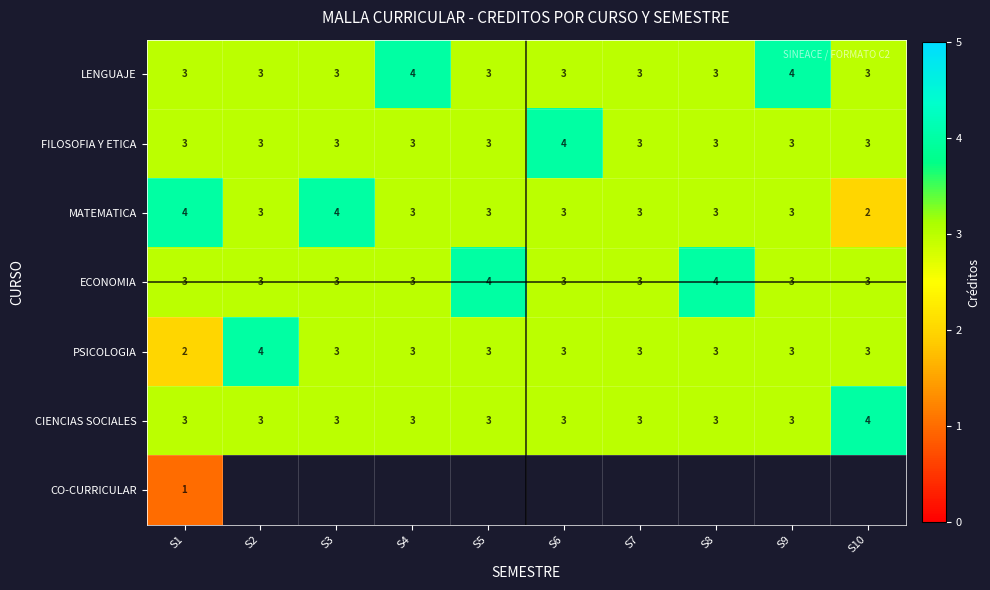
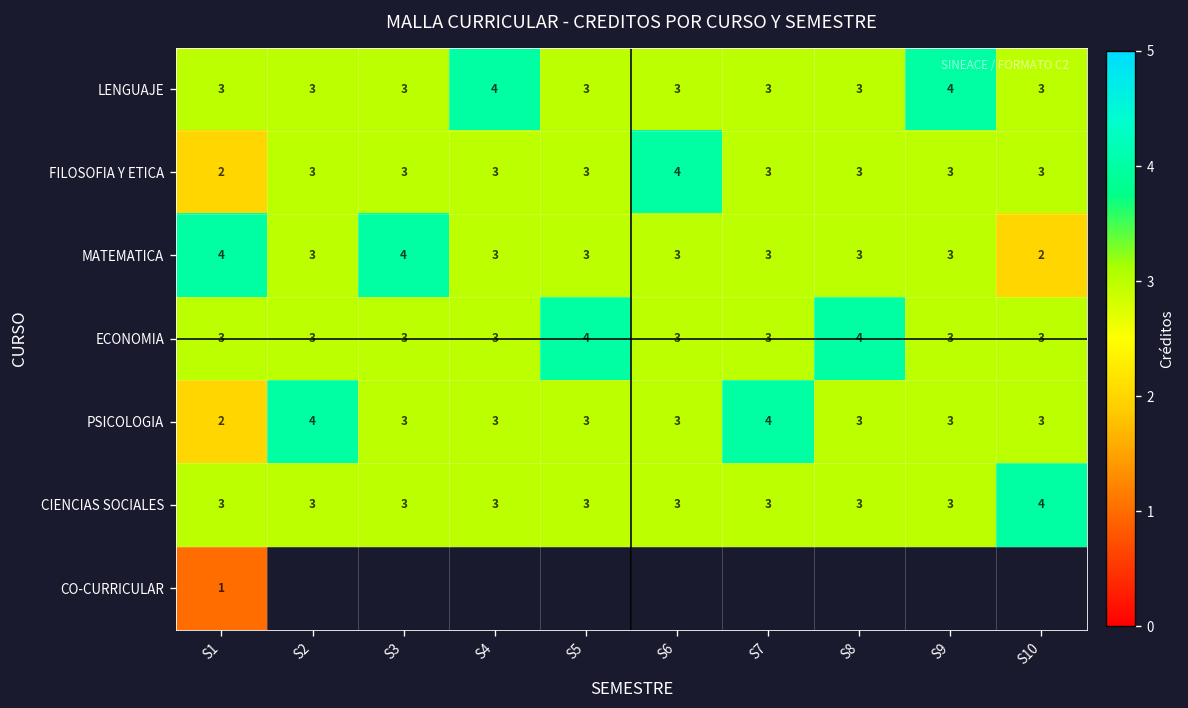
  {
    "LENGUAJE": {
      "S1": 3,
      "S2": 3,
      "S3": 3,
      "S4": 4,
      "S5": 3,
      "S6": 3,
      "S7": 3,
      "S8": 3,
      "S9": 4
    },
    "FILOSOFIA Y ETICA": {
-     "S1": 3,
+     "S1": 2,
      "S2": 3,
      "S3": 3,
      "S4": 3,
      "S5": 3,
      "S6": 4,
      "S7": 3,
      "S8": 3,
      "S9": 3,
      "S10": 3
    },
    "MATEMATICA": {
      "S1": 4,
      "S2": 3,
      "S3": 4,
      "S4": 3,
      "S5": 3,
      "S6": 3,
      "S7": 3,
      "S8": 3,
      "S9": 3,
      "S10": 2
    },
    "ECONOMIA": {
      "S1": 3,
      "S2": 3,
      "S3": 3,
      "S4": 3,
      "S5": 4,
      "S6": 3,
      "S7": 3,
      "S8": 4,
      "S9": 3,
      "S10": 3
    },
    "PSICOLOGIA": {
      "S1": 2,
      "S2": 4,
      "S3": 3,
      "S4": 3,
      "S5": 3,
      "S6": 3,
-     "S7": 3,
+     "S7": 4,
      "S8": 3,
      "S9": 3,
      "S10": 3
    },
    "CIENCIAS SOCIALES": {
      "S1": 3,
      "S2": 3,
      "S3": 3,
      "S4": 3,
      "S5": 3,
      "S6": 3,
      "S7": 3,
      "S8": 3,
      "S9": 3,
      "S10": 4
    },
    "CO-CURRICULAR": {
      "S1": 1
    }
  }
